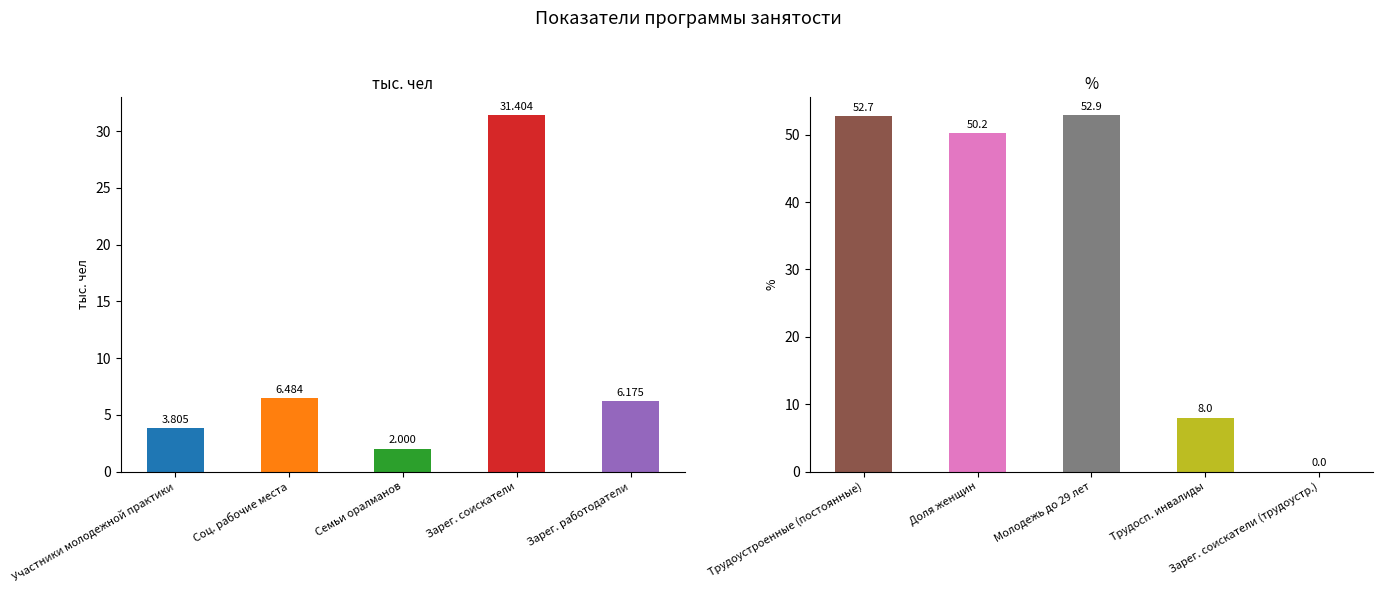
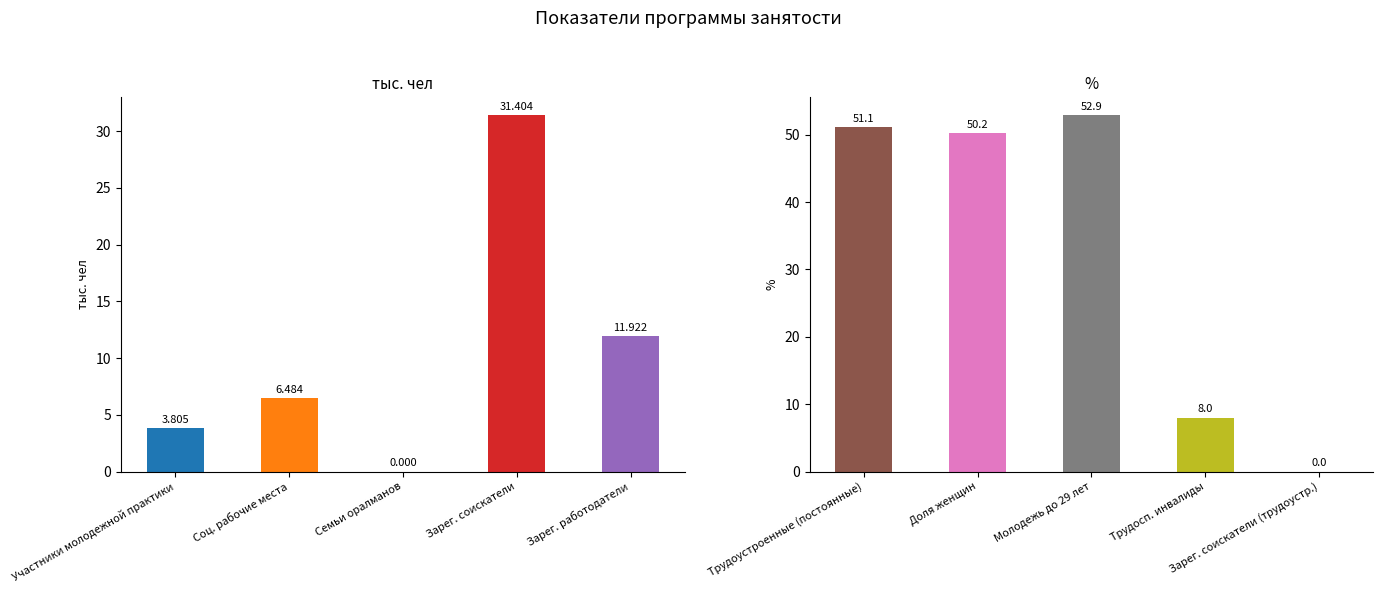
  {
    "тыс. чел": {
      "Участники молодежной практики": 3.805,
      "Соц. рабочие места": 6.484,
-     "Семьи оралманов": 2.000,
+     "Семьи оралманов": 0.000,
      "Зарег. соискатели": 31.404,
-     "Зарег. работодатели": 6.175
+     "Зарег. работодатели": 11.922
    },
    "%": {
-     "Трудоустроенные (постоянные)": 52.7,
+     "Трудоустроенные (постоянные)": 51.1,
      "Доля женщин": 50.2,
      "Молодежь до 29 лет": 52.9,
      "Трудосп. инвалиды": 8.0,
      "Зарег. соискатели (трудоустр.)": 0.0
    }
  }
